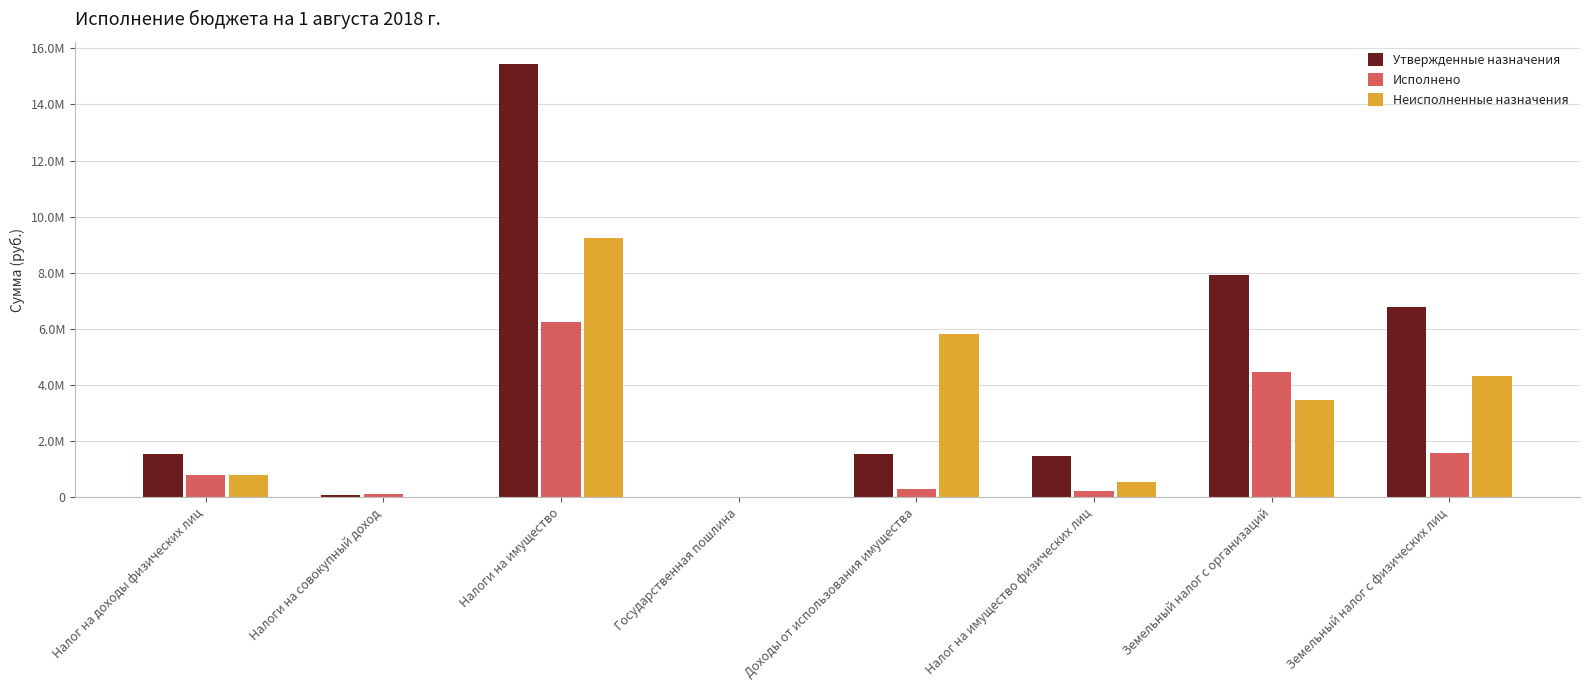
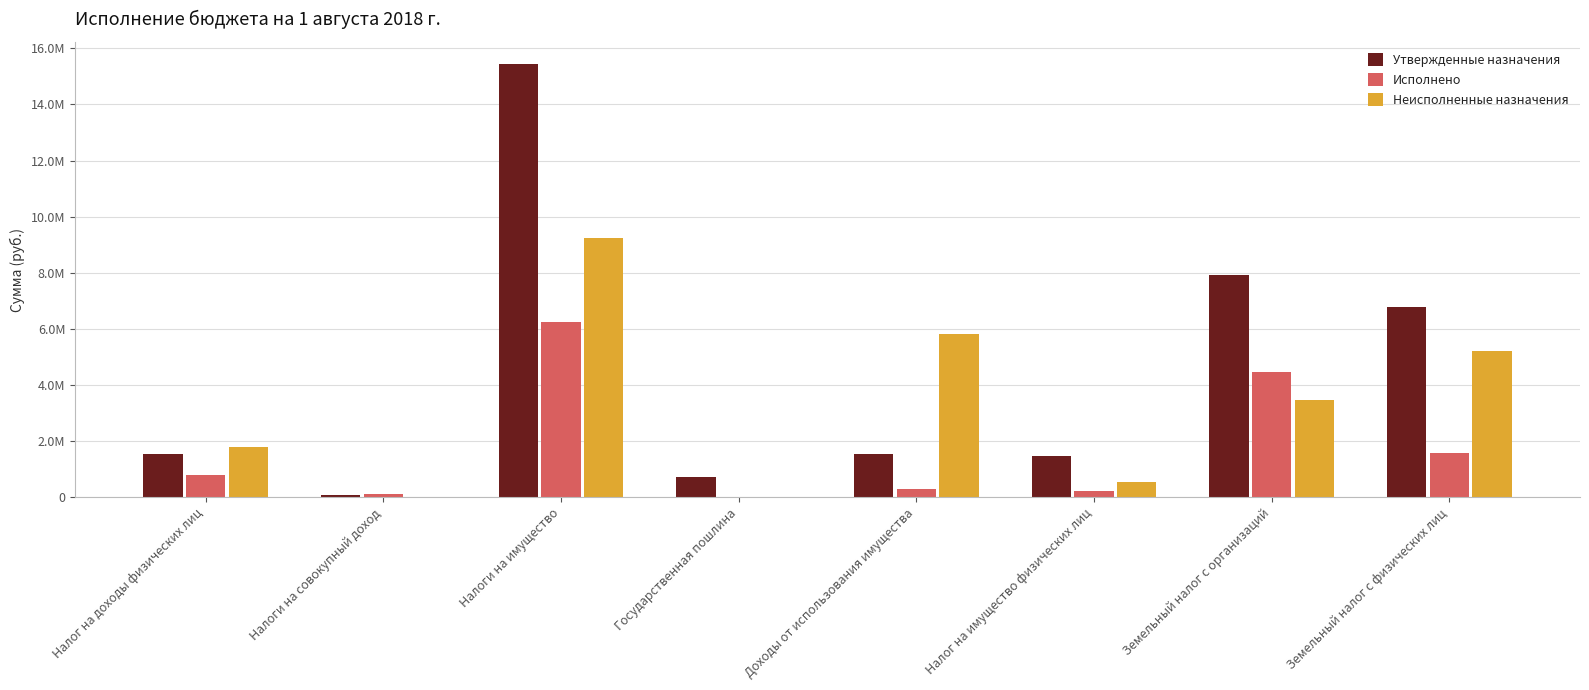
  {
    "Утвержденные назначения": {
      "Налог на доходы физических лиц": 1600000,
      "Налоги на совокупный доход": 100000,
      "Налоги на имущество": 15500000,
-     "Государственная пошлина": 0,
+     "Государственная пошлина": 700000,
      "Доходы от использования имущества": 1600000,
      "Налог на имущество физических лиц": 1500000,
      "Земельный налог с организаций": 7900000,
      "Земельный налог с физических лиц": 6800000
    },
    "Исполнено": {
      "Налог на доходы физических лиц": 800000,
      "Налоги на совокупный доход": 100000,
      "Налоги на имущество": 6200000,
      "Доходы от использования имущества": 300000,
      "Налог на имущество физических лиц": 200000,
      "Земельный налог с организаций": 4500000,
      "Земельный налог с физических лиц": 1600000
    },
    "Неисполненные назначения": {
-     "Налог на доходы физических лиц": 800000,
+     "Налог на доходы физических лиц": 1800000,
      "Налоги на совокупный доход": 0,
      "Налоги на имущество": 9200000,
      "Доходы от использования имущества": 5800000,
      "Налог на имущество физических лиц": 500000,
      "Земельный налог с организаций": 3500000,
-     "Земельный налог с физических лиц": 4300000
+     "Земельный налог с физических лиц": 5200000
    }
  }
